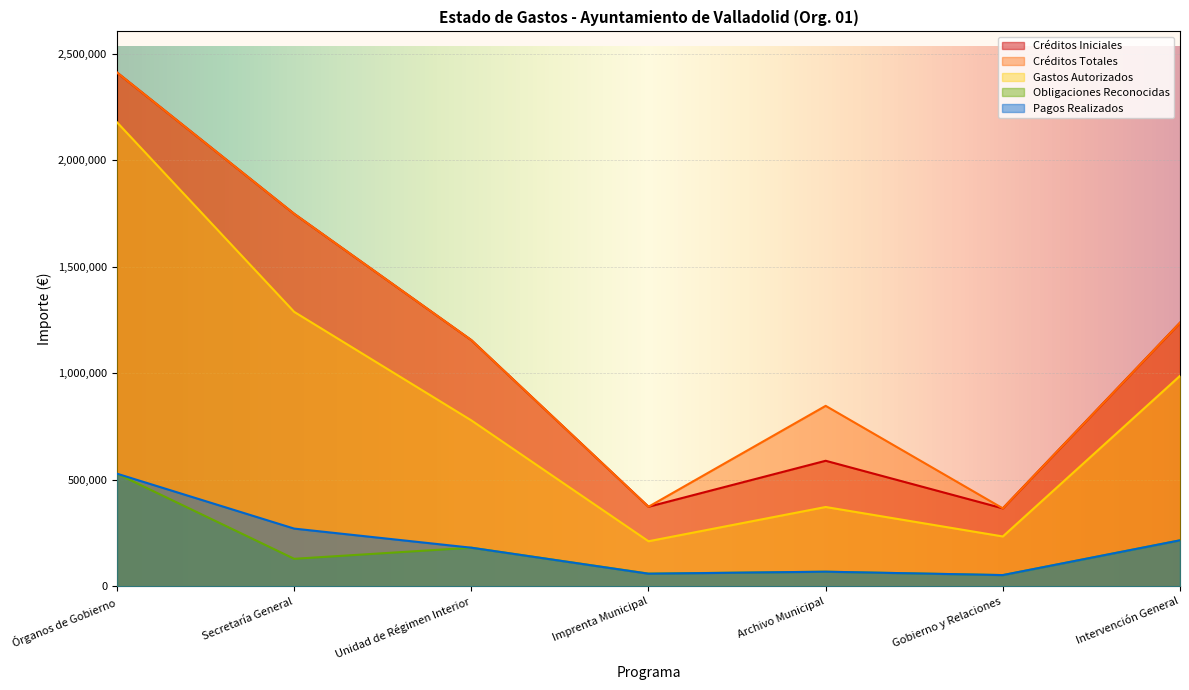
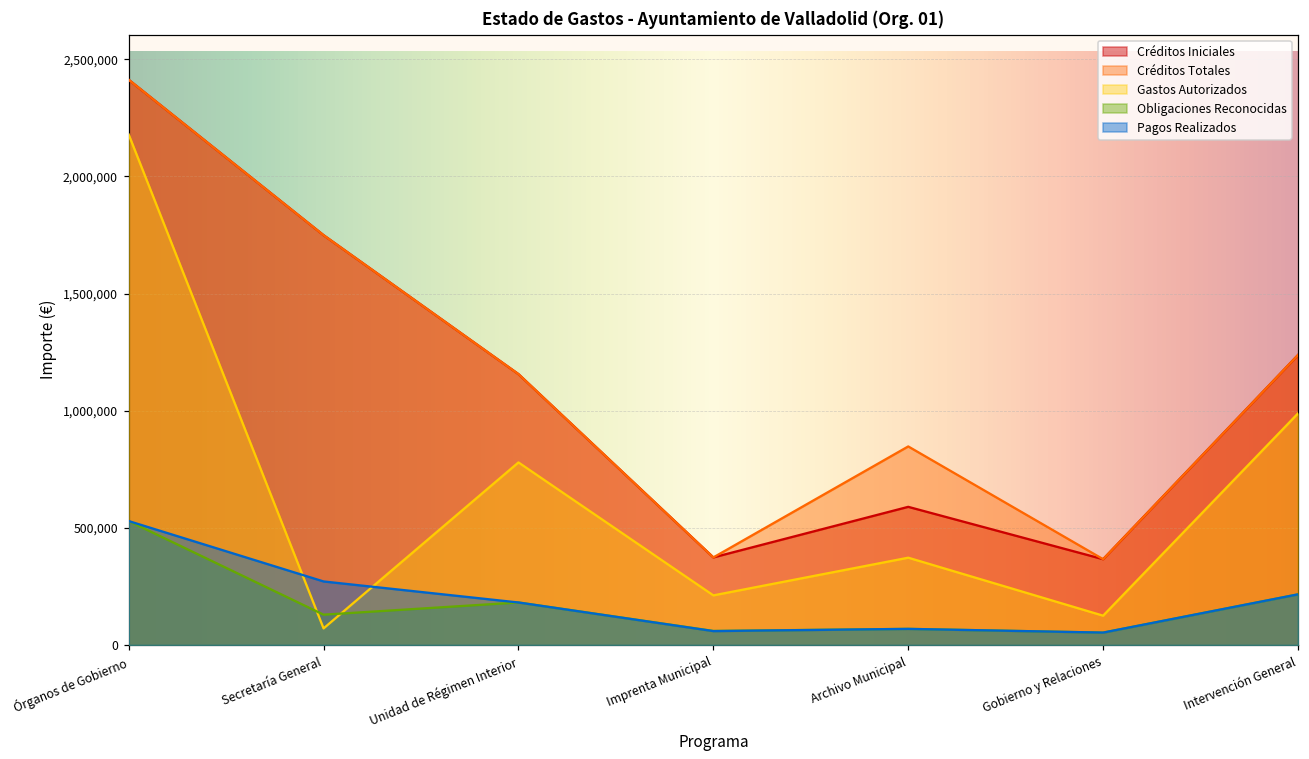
  {
    "Créditos Iniciales": {
      "Archivo Municipal": "590,000"
    },
    "Créditos Totales": {
      "Archivo Municipal": "850,000"
    },
    "Gastos Autorizados": {
      "Órganos de Gobierno": "2,180,000",
-     "Secretaría General": "1,290,000",
+     "Secretaría General": "70,000",
      "Unidad de Régimen Interior": "780,000",
      "Imprenta Municipal": "210,000",
      "Archivo Municipal": "370,000",
-     "Gobierno y Relaciones": "230,000",
+     "Gobierno y Relaciones": "130,000",
      "Intervención General": "990,000"
    },
    "Obligaciones Reconocidas": {
      "Secretaría General": "130,000"
    },
    "Pagos Realizados": {
      "Secretaría General": "270,000"
    }
  }
